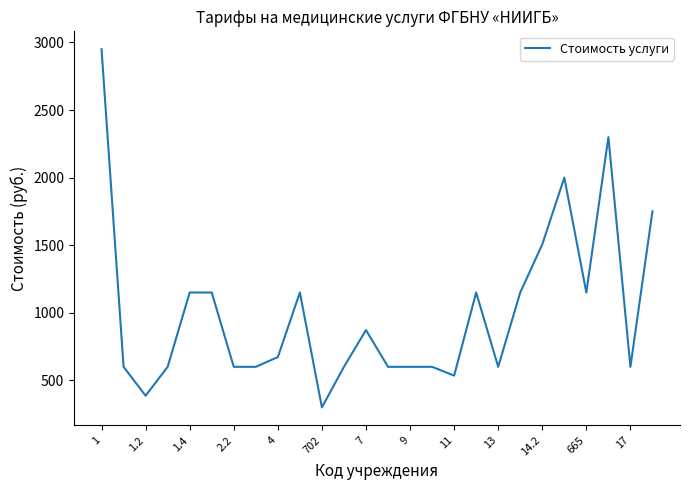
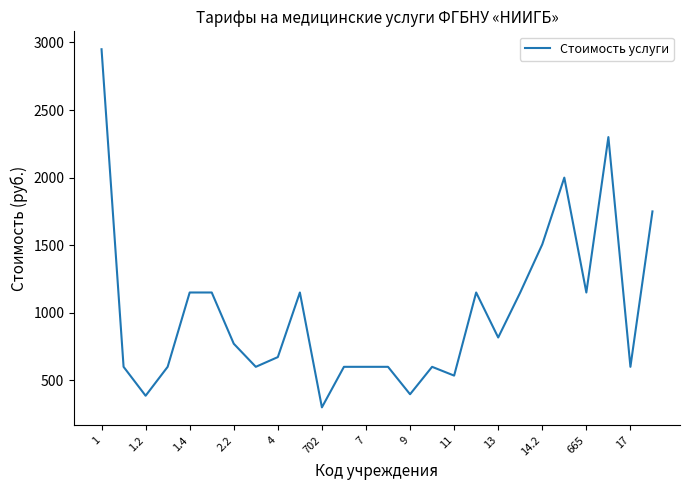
  {
    "1": 2950,
    "1.2": 390,
    "1.4": 1150,
-   "2.2": 600,
+   "2.2": 770,
    "4": 670,
    "702": 300,
-   "7": 870,
-   "9": 600,
+   "7": 600,
+   "9": 400,
    "11": 540,
-   "13": 600,
+   "13": 820,
    "14.2": 1510,
    "665": 1150,
    "17": 600
  }
